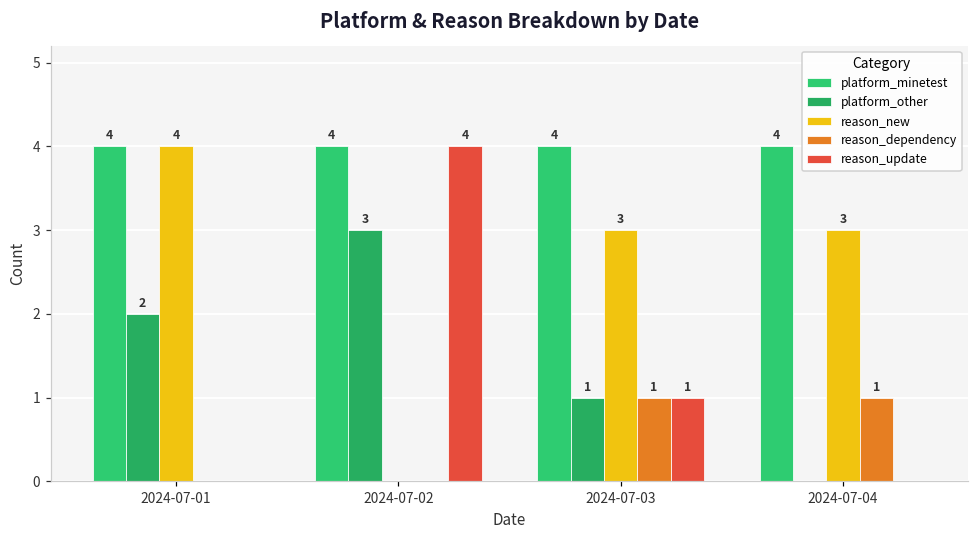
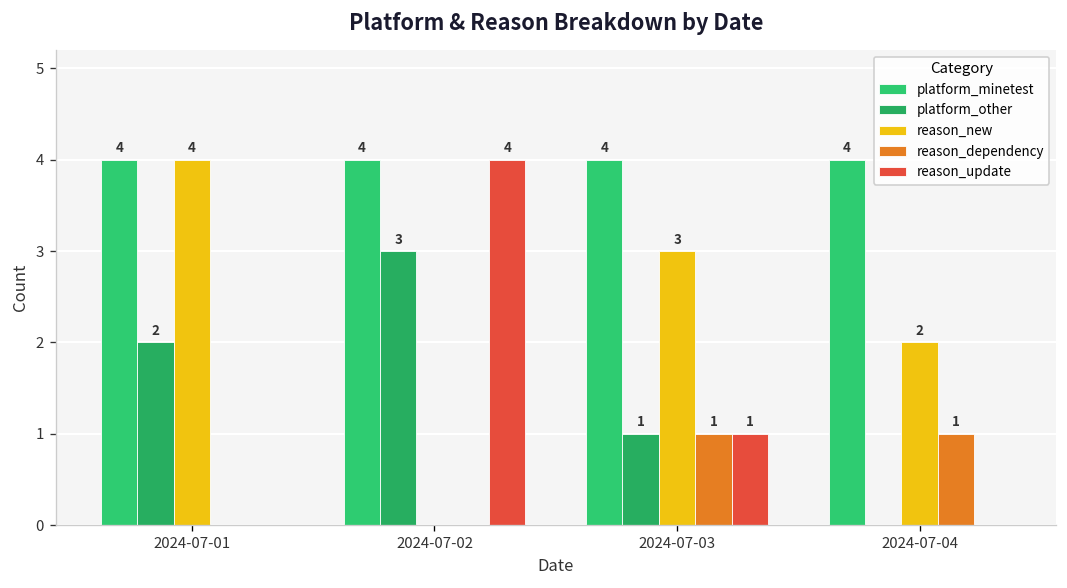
  {
    "reason_new": {
      "2024-07-01": 4,
      "2024-07-03": 3,
-     "2024-07-04": 3
+     "2024-07-04": 2
    }
  }
